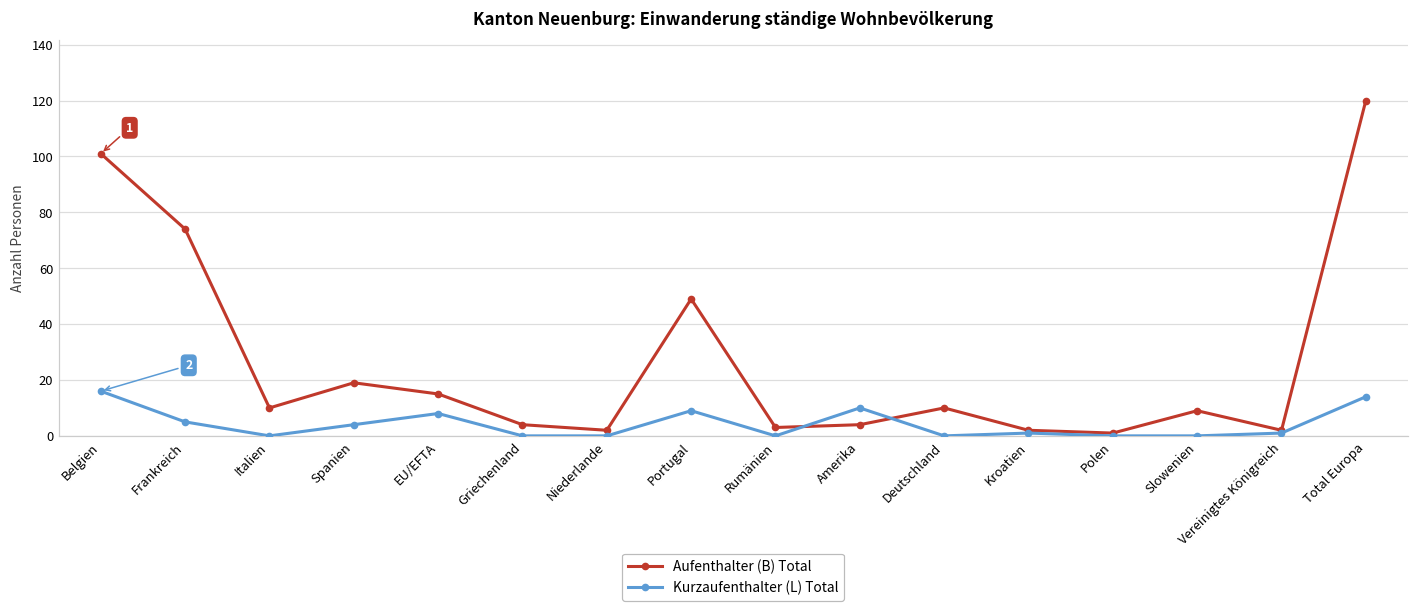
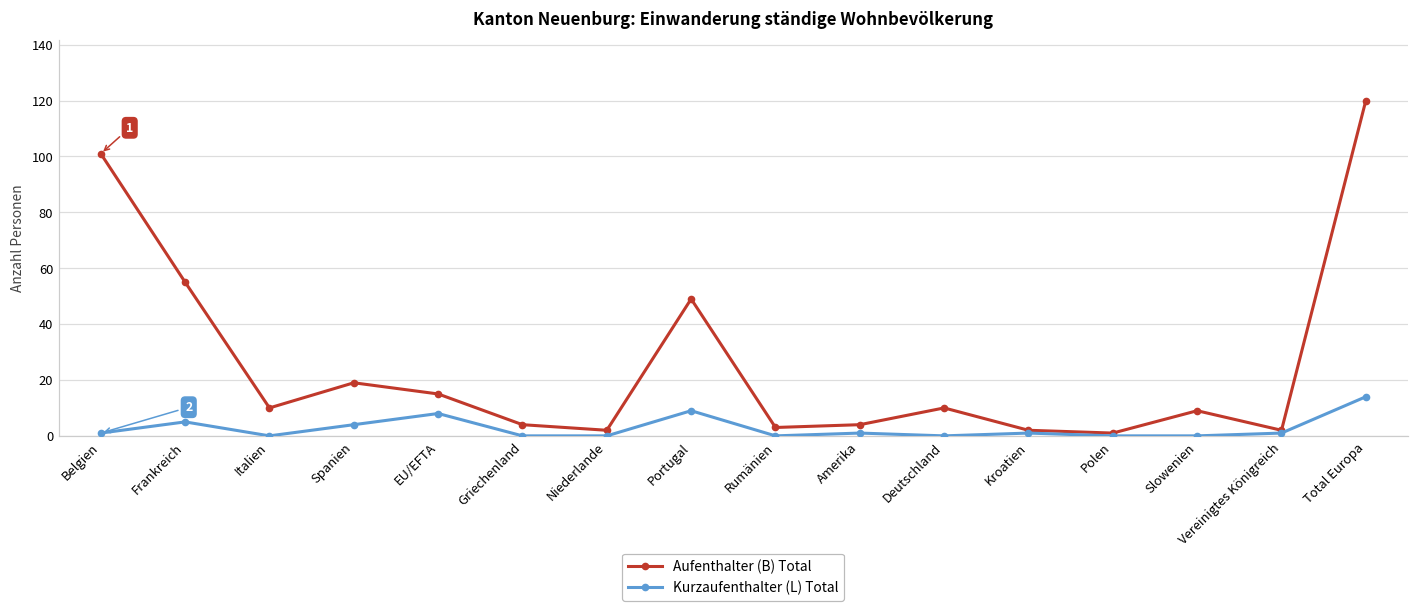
  {
    "Aufenthalter (B) Total": {
      "Belgien": 101,
-     "Frankreich": 74,
+     "Frankreich": 55,
      "Italien": 10,
      "Spanien": 19,
      "EU/EFTA": 15,
      "Griechenland": 4,
      "Niederlande": 2,
      "Portugal": 49,
      "Rumänien": 3,
      "Amerika": 4,
      "Deutschland": 10,
      "Polen": 1,
      "Slowenien": 9,
      "Total Europa": 120
    },
    "Kurzaufenthalter (L) Total": {
-     "Belgien": 16,
+     "Belgien": 1,
      "Frankreich": 5,
      "Italien": 0,
      "Spanien": 4,
      "EU/EFTA": 8,
      "Griechenland": 0,
      "Niederlande": 0,
      "Portugal": 9,
      "Rumänien": 0,
-     "Amerika": 10,
+     "Amerika": 1,
      "Deutschland": 0,
      "Polen": 0,
      "Slowenien": 0,
      "Total Europa": 14
    }
  }
